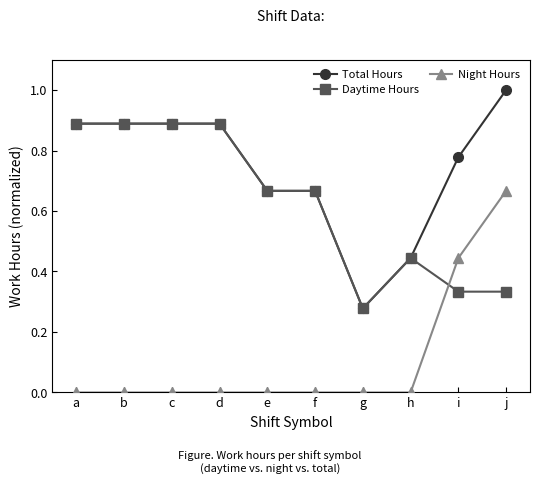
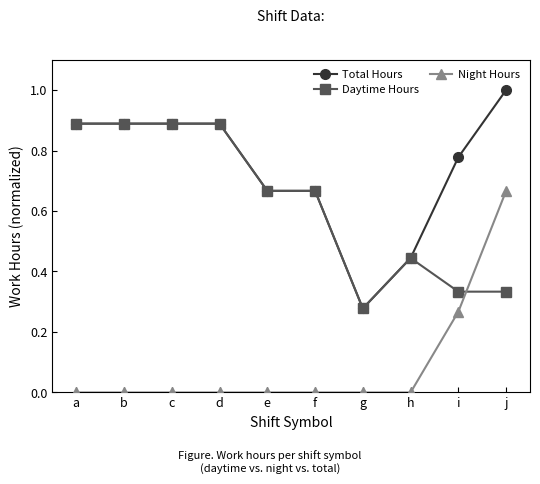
  {
    "Night Hours": {
      "a": 0.00,
      "b": 0.00,
      "c": 0.00,
      "d": 0.00,
      "e": 0.00,
      "f": 0.00,
      "g": 0.00,
      "h": 0.00,
-     "i": 0.44,
+     "i": 0.27,
      "j": 0.67
    }
  }
